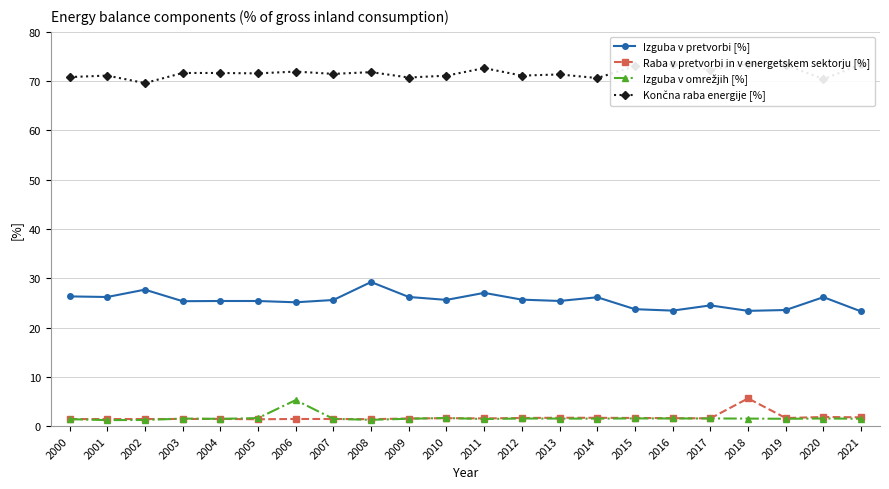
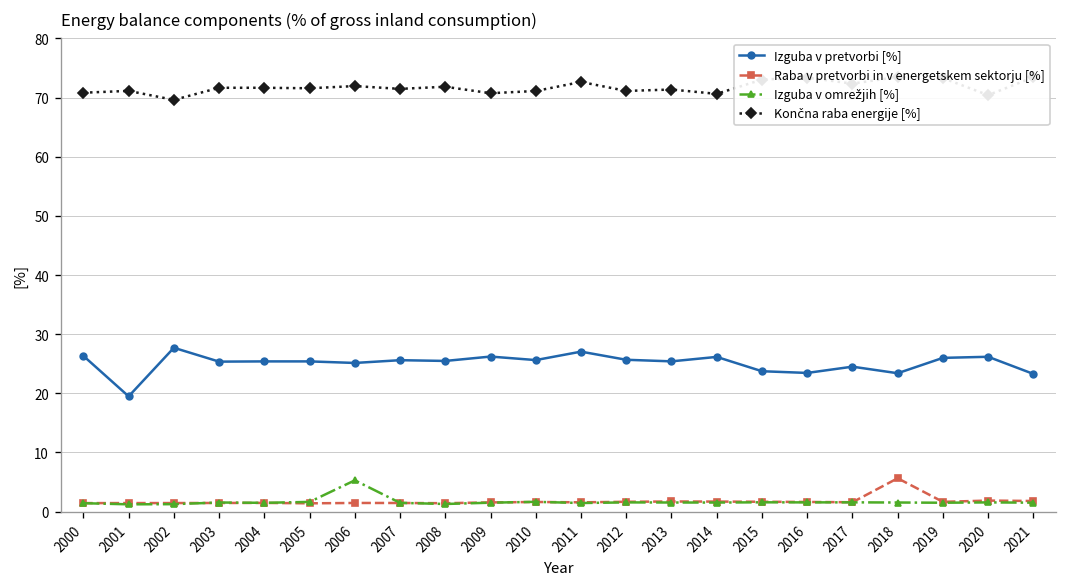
  {
    "Izguba v pretvorbi [%]": {
      "2000": 26,
-     "2001": 26,
+     "2001": 19,
      "2002": 28,
      "2003": 25,
      "2004": 25,
      "2005": 25,
      "2006": 25,
      "2007": 26,
-     "2008": 29,
+     "2008": 25,
      "2009": 26,
      "2010": 26,
      "2011": 27,
      "2012": 26,
      "2013": 25,
      "2014": 26,
      "2015": 24,
      "2016": 23,
      "2017": 25,
      "2018": 23,
-     "2019": 24,
+     "2019": 26,
      "2020": 26,
      "2021": 23
    },
    "Raba v pretvorbi in v energetskem sektorju [%]": {
      "2006": 1,
      "2018": 6
    },
    "Izguba v omrežjih [%]": {
      "2006": 5,
      "2018": 2
    },
    "Končna raba energije [%]": {
      "2000": 71,
      "2001": 71,
      "2002": 70,
      "2003": 72,
      "2004": 72,
      "2005": 72,
      "2006": 72,
      "2007": 71,
      "2008": 72,
      "2009": 71,
      "2010": 71,
      "2011": 73,
      "2012": 71,
      "2013": 71,
      "2014": 71
    }
  }
